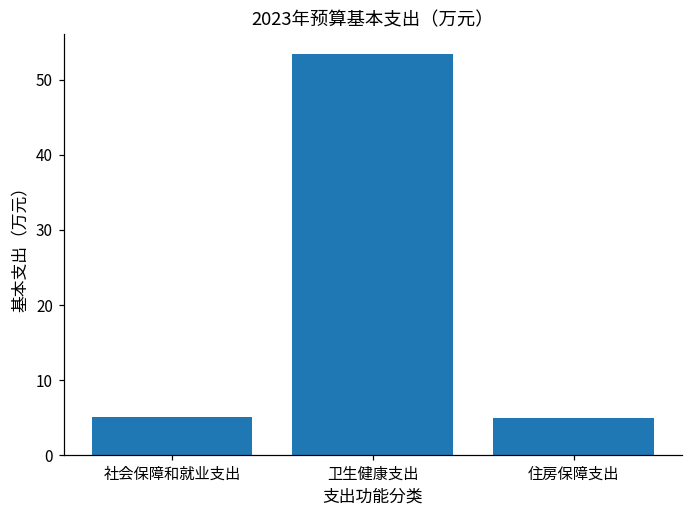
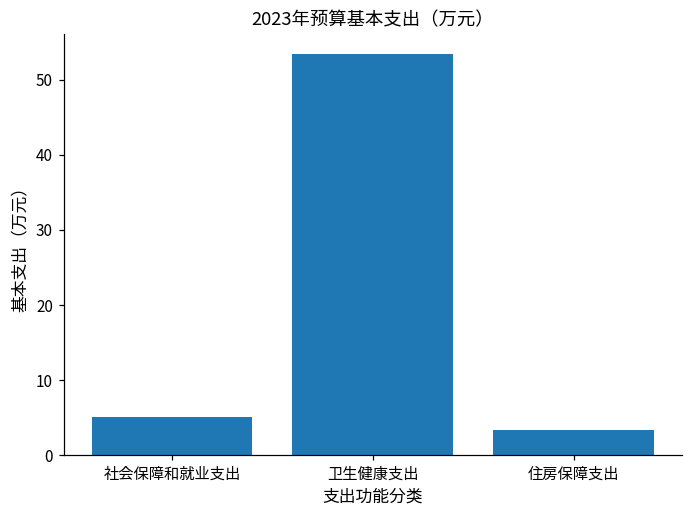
  {
    "社会保障和就业支出": 5,
    "卫生健康支出": 53,
-   "住房保障支出": 5
+   "住房保障支出": 3
  }
